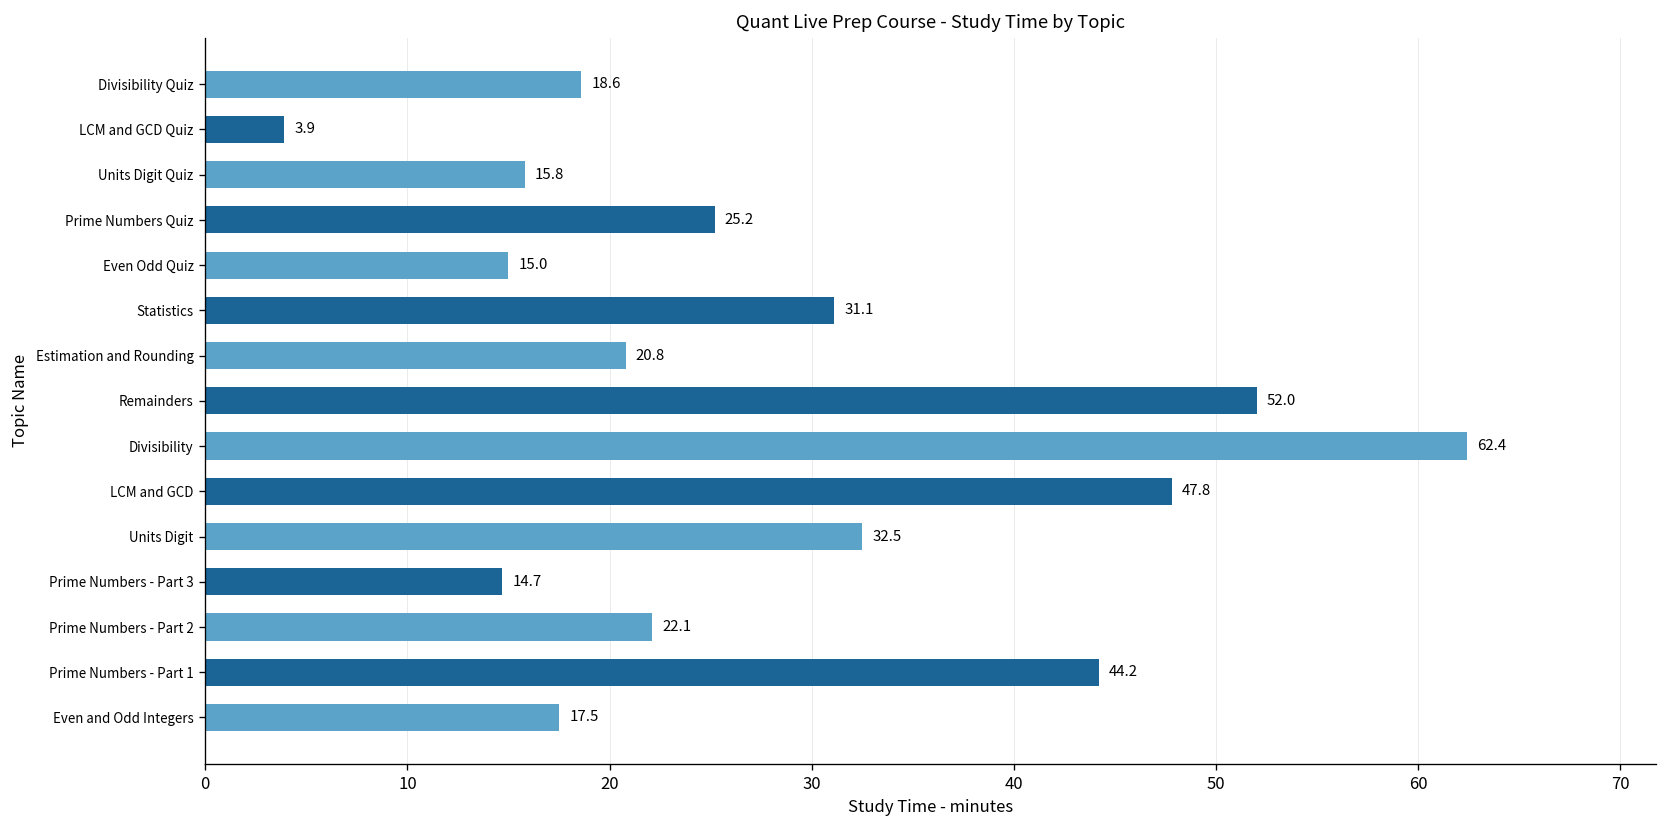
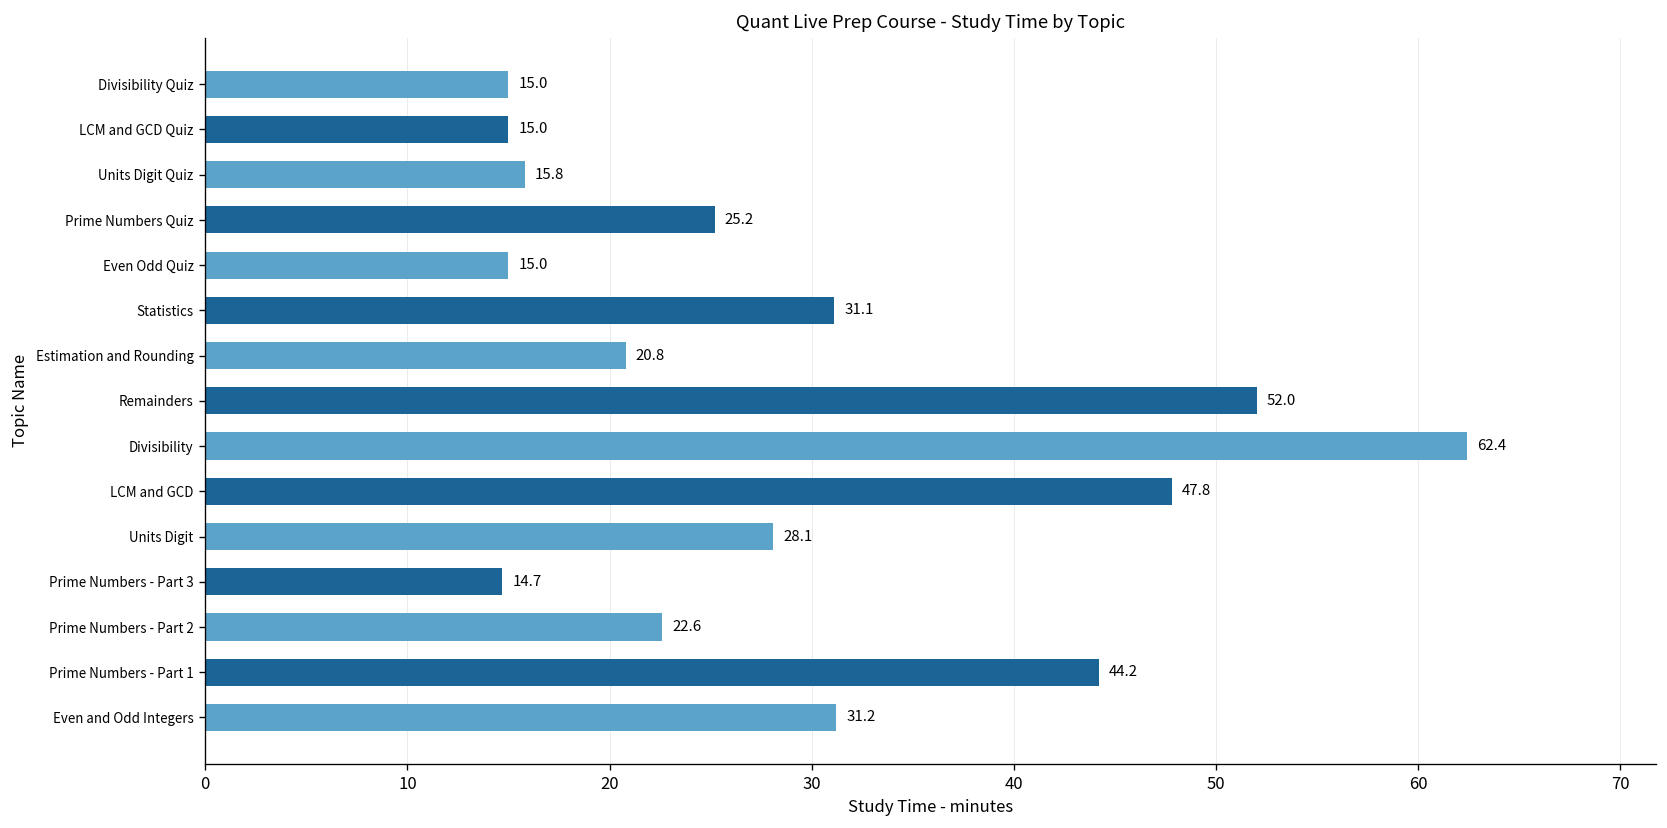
  {
-   "Divisibility Quiz": 18.6,
-   "LCM and GCD Quiz": 3.9,
+   "Divisibility Quiz": 15.0,
+   "LCM and GCD Quiz": 15.0,
    "Units Digit Quiz": 15.8,
    "Prime Numbers Quiz": 25.2,
    "Even Odd Quiz": 15.0,
    "Statistics": 31.1,
    "Estimation and Rounding": 20.8,
    "Remainders": 52.0,
    "Divisibility": 62.4,
    "LCM and GCD": 47.8,
-   "Units Digit": 32.5,
+   "Units Digit": 28.1,
    "Prime Numbers - Part 3": 14.7,
-   "Prime Numbers - Part 2": 22.1,
+   "Prime Numbers - Part 2": 22.6,
    "Prime Numbers - Part 1": 44.2,
-   "Even and Odd Integers": 17.5
+   "Even and Odd Integers": 31.2
  }
